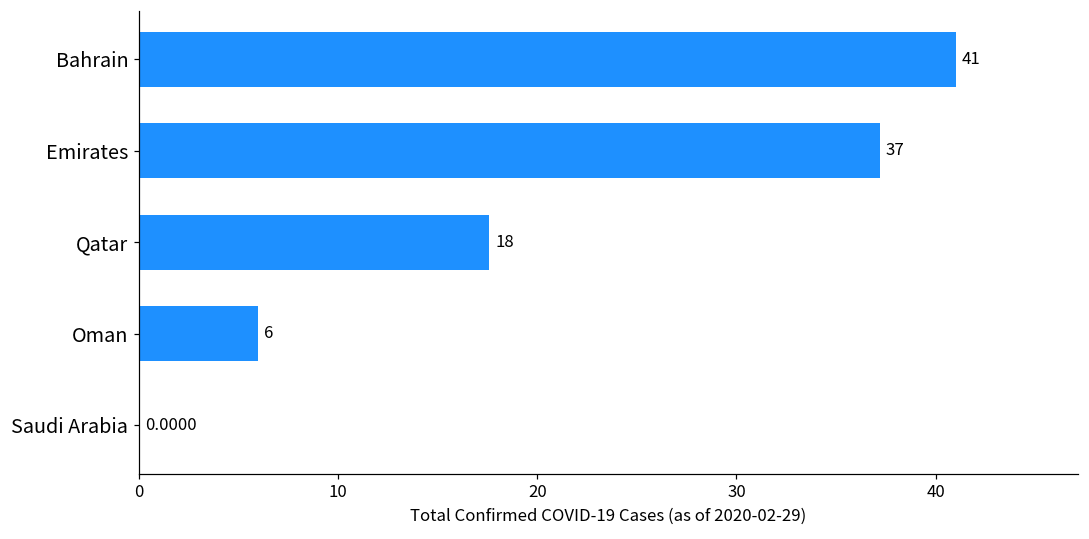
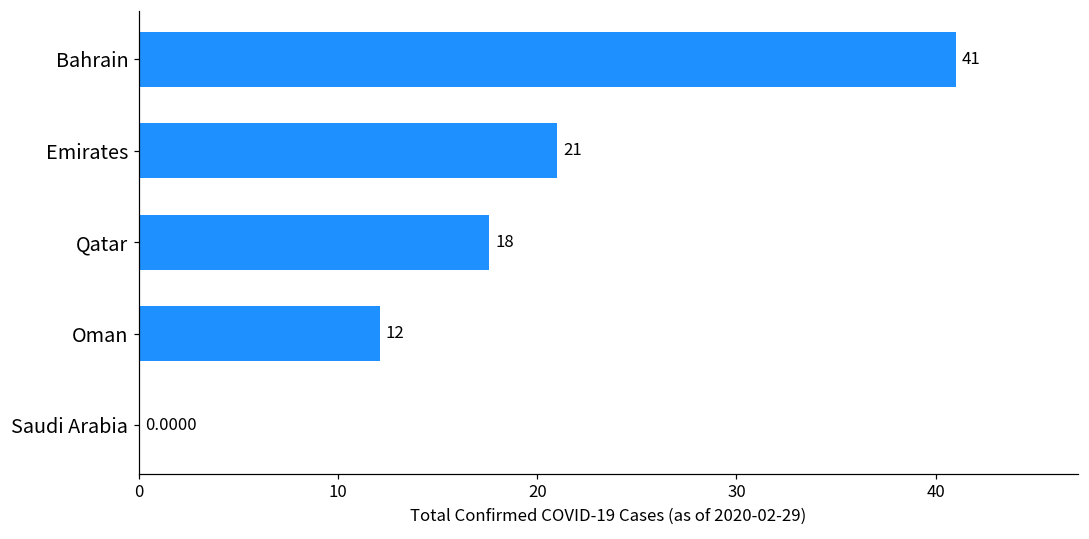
  {
    "Bahrain": 41,
-   "Emirates": 37,
+   "Emirates": 21,
    "Qatar": 18,
-   "Oman": 6,
+   "Oman": 12,
    "Saudi Arabia": 0.0000
  }
